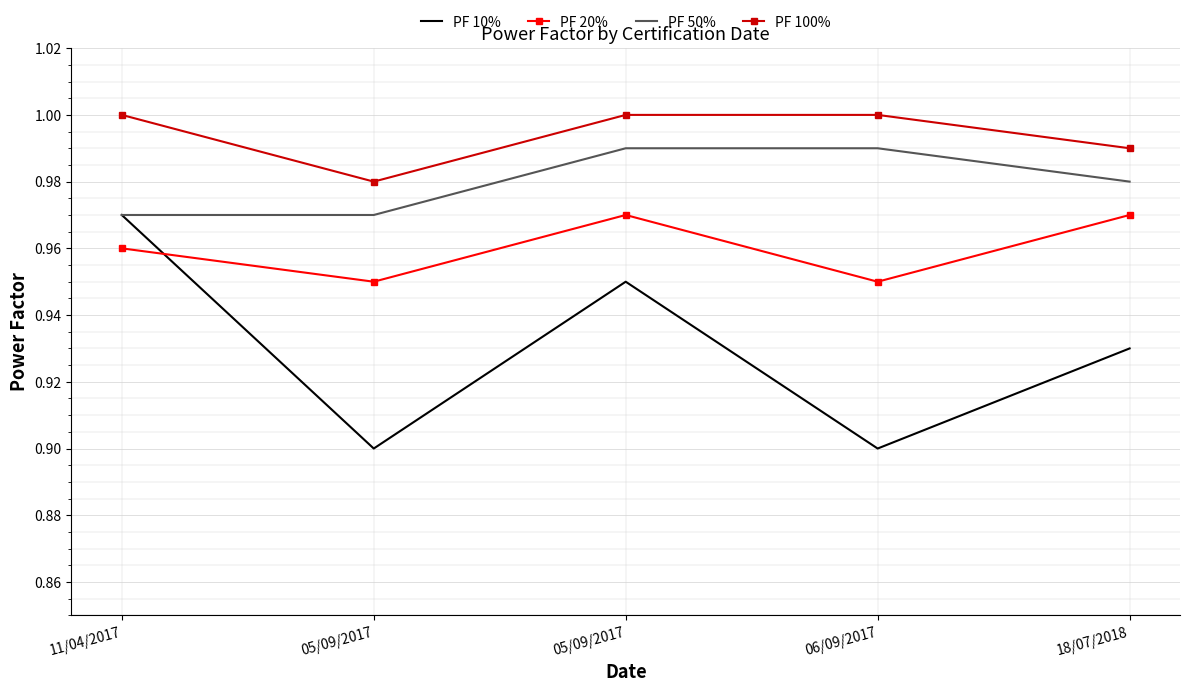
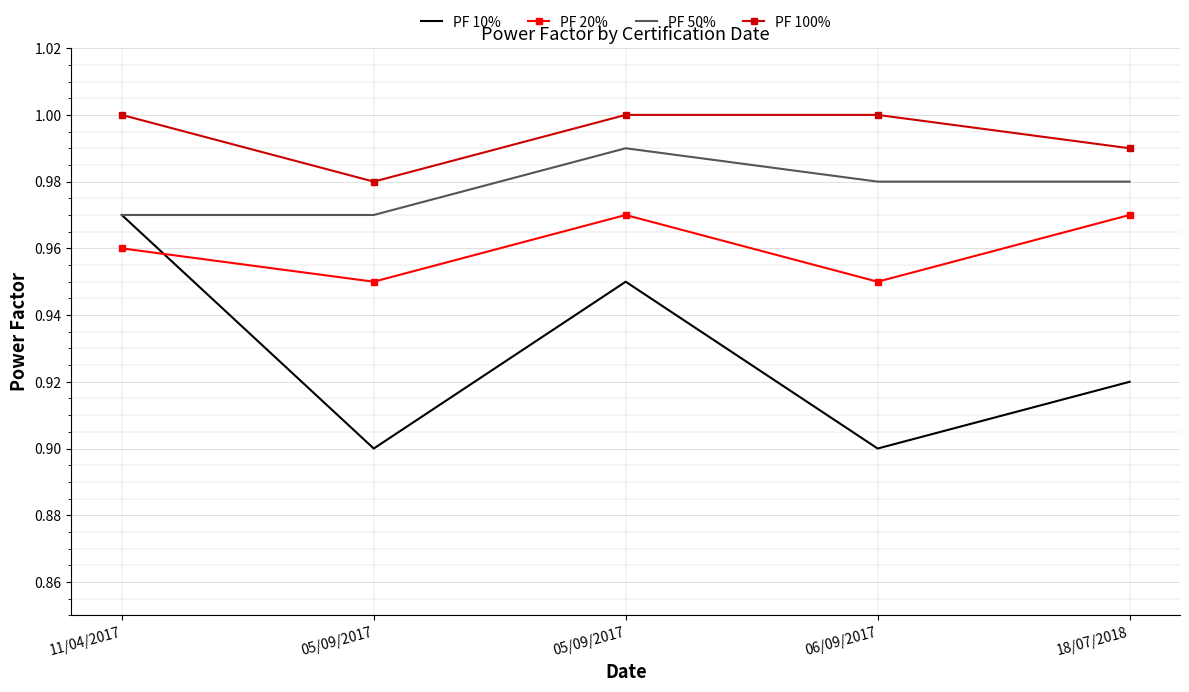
  {
    "PF 10%": {
      "06/09/2017": 0.90,
-     "18/07/2018": 0.93
+     "18/07/2018": 0.92
    },
    "PF 50%": {
-     "06/09/2017": 0.99,
+     "06/09/2017": 0.98,
      "18/07/2018": 0.98
    }
  }
